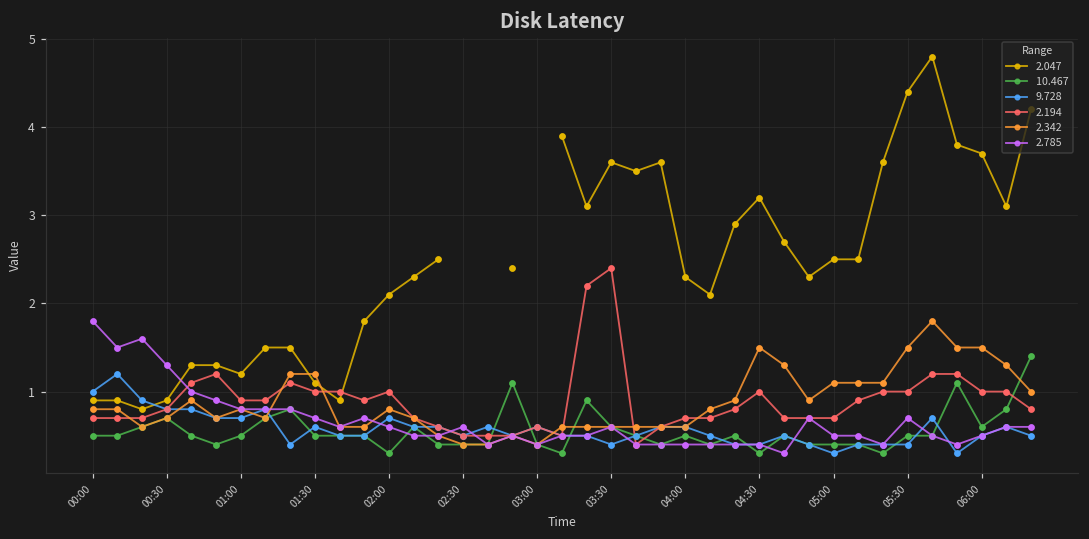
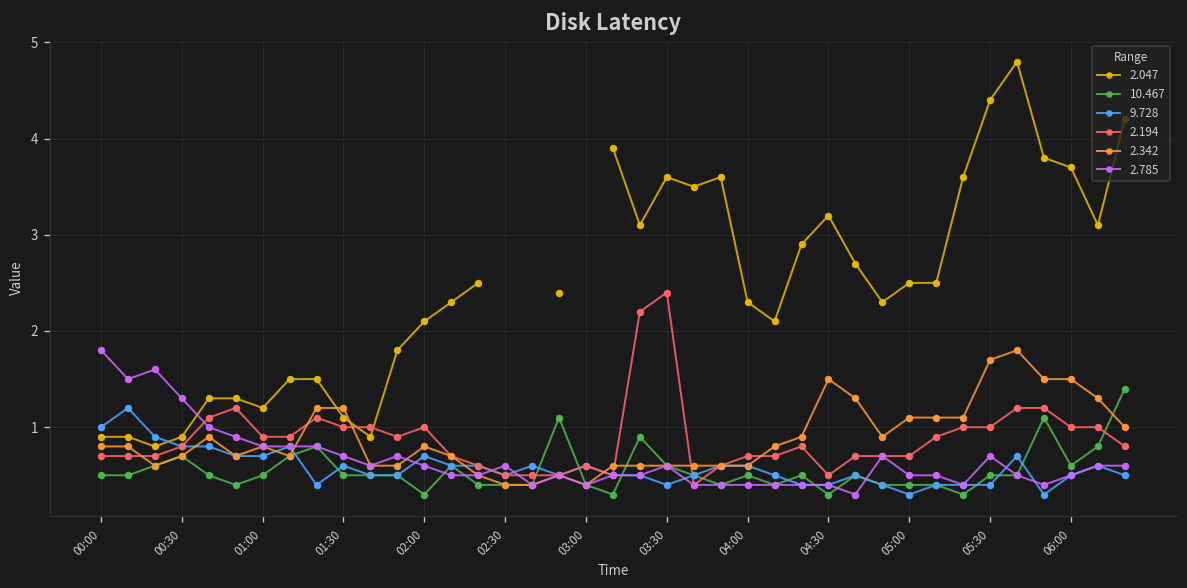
  {
    "2.047": {
      "00:00": 0.9,
      "00:30": 0.9,
      "01:00": 1.2,
      "01:30": 1.1,
      "02:00": 2.1,
      "03:30": 3.6,
      "04:00": 2.3,
      "04:30": 3.2,
      "05:00": 2.5,
      "05:30": 4.4,
      "06:00": 3.7
    },
    "10.467": {
      "00:00": 0.5,
      "01:00": 0.5,
      "01:30": 0.5,
      "02:00": 0.3,
      "04:00": 0.5,
      "04:30": 0.3,
      "05:00": 0.4,
      "05:30": 0.5,
      "06:00": 0.6
    },
    "9.728": {
      "00:00": 1.0,
      "01:00": 0.7,
      "01:30": 0.6,
      "02:00": 0.7,
      "03:30": 0.4,
      "05:00": 0.3,
      "05:30": 0.4
    },
    "2.194": {
      "00:00": 0.7,
      "01:00": 0.9,
      "01:30": 1.0,
      "02:00": 1.0,
      "03:30": 2.4,
      "04:00": 0.7,
-     "04:30": 1.0,
+     "04:30": 0.5,
      "05:00": 0.7,
      "05:30": 1.0,
      "06:00": 1.0
    },
    "2.342": {
      "00:00": 0.8,
      "01:30": 1.2,
      "02:00": 0.8,
      "04:30": 1.5,
      "05:00": 1.1,
-     "05:30": 1.5,
+     "05:30": 1.7,
      "06:00": 1.5
    },
    "2.785": {
      "00:00": 1.8,
      "00:30": 1.3,
      "01:30": 0.7,
      "02:00": 0.6,
      "02:30": 0.6,
      "04:00": 0.4,
      "05:00": 0.5,
      "05:30": 0.7
    }
  }
